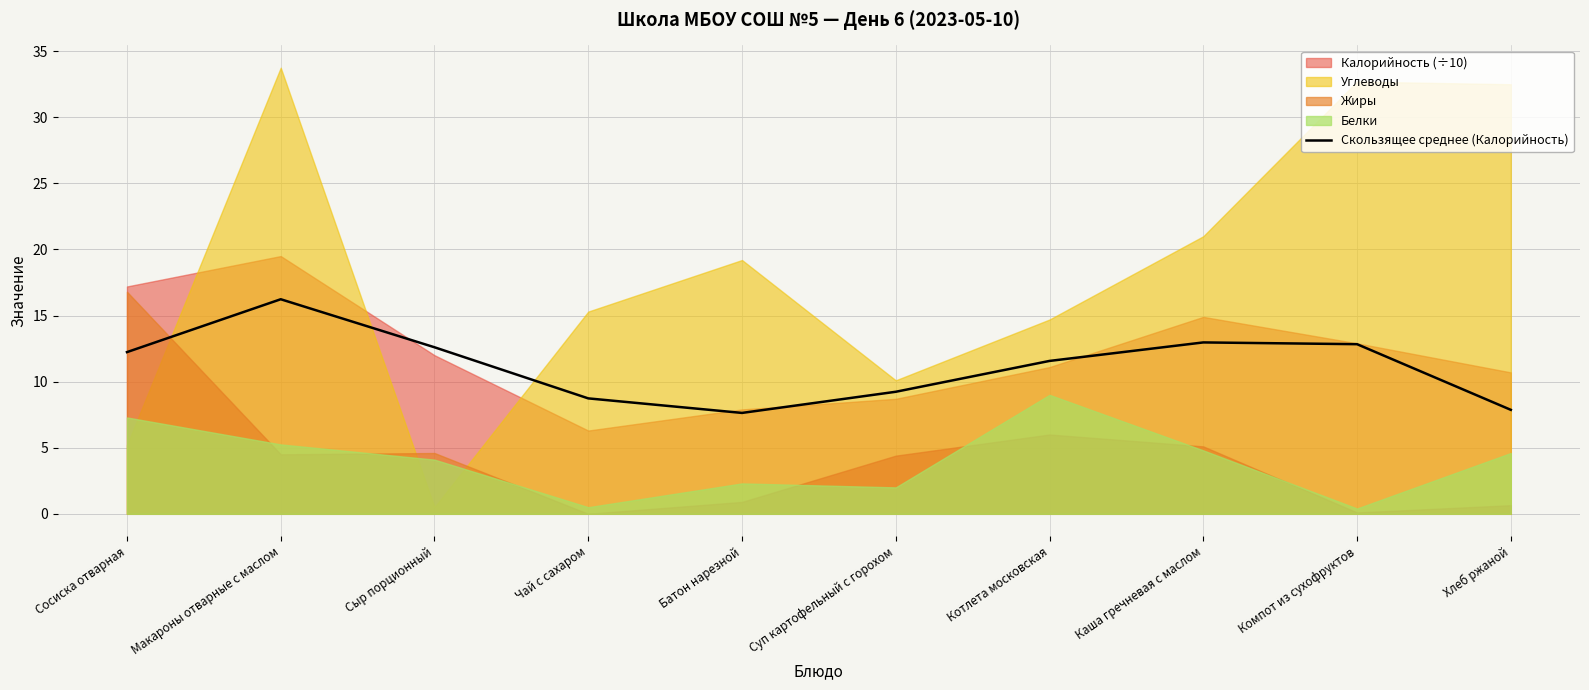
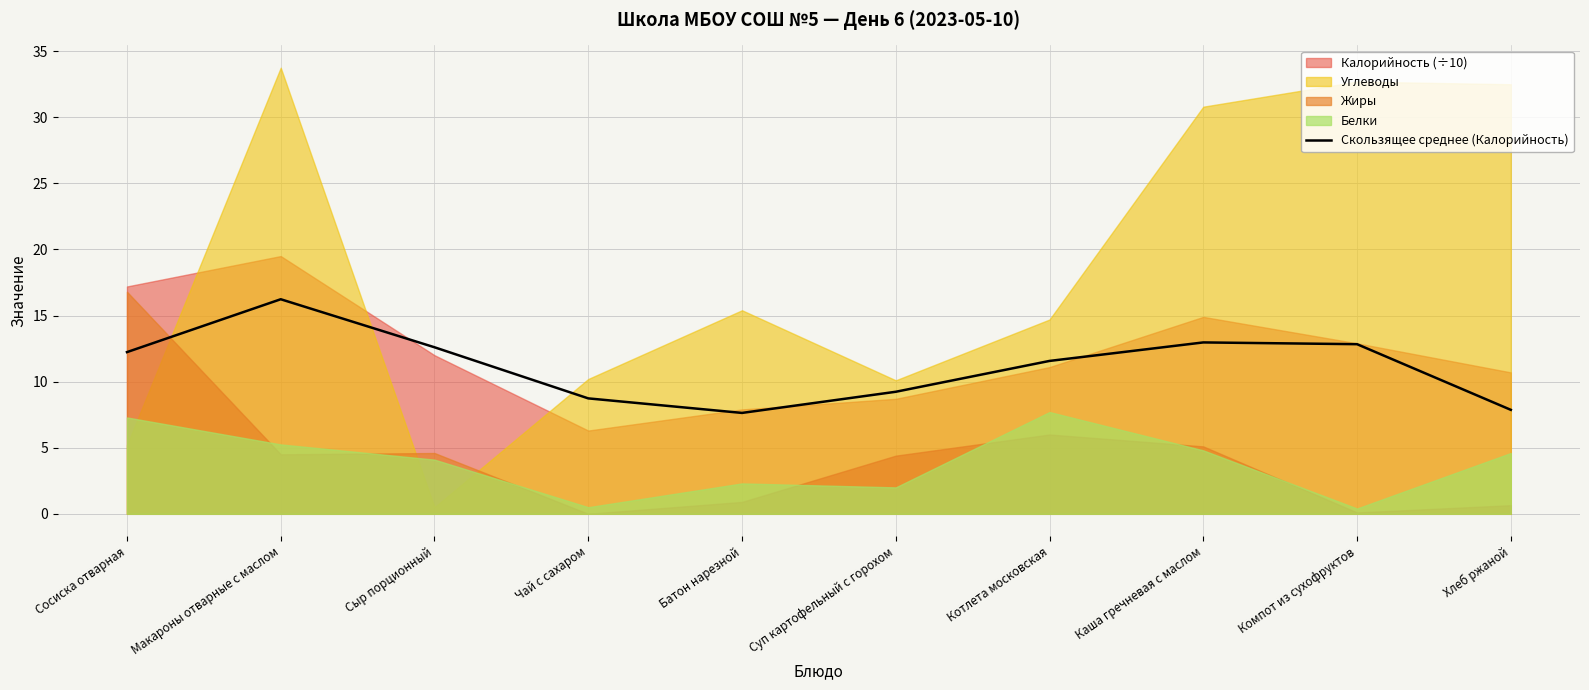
  {
    "Скользящее среднее (Калорийность)": {
      "Сосиска отварная": 12.2,
      "Макароны отварные с маслом": 16.2,
      "Сыр порционный": 12.6,
      "Чай с сахаром": 8.7,
      "Батон нарезной": 7.6,
      "Суп картофельный с горохом": 9.2,
      "Котлета московская": 11.6,
      "Каша гречневая с маслом": 13.0,
      "Хлеб ржаной": 7.9
    },
    "Углеводы": {
      "Сосиска отварная": 5.2,
      "Макароны отварные с маслом": 33.8,
      "Сыр порционный": 0.5,
-     "Чай с сахаром": 15.3,
-     "Батон нарезной": 19.2,
+     "Чай с сахаром": 10.2,
+     "Батон нарезной": 15.4,
      "Суп картофельный с горохом": 10.1,
      "Котлета московская": 14.7,
-     "Каша гречневая с маслом": 21.0
+     "Каша гречневая с маслом": 30.8
    },
    "Белки": {
      "Сосиска отварная": 7.3,
      "Макароны отварные с маслом": 5.3,
      "Сыр порционный": 4.1,
      "Чай с сахаром": 0.5,
      "Батон нарезной": 2.3,
      "Суп картофельный с горохом": 2.0,
-     "Котлета московская": 9.0,
+     "Котлета московская": 7.7,
      "Каша гречневая с маслом": 4.8,
      "Компот из сухофруктов": 0.4,
      "Хлеб ржаной": 4.6
    }
  }
